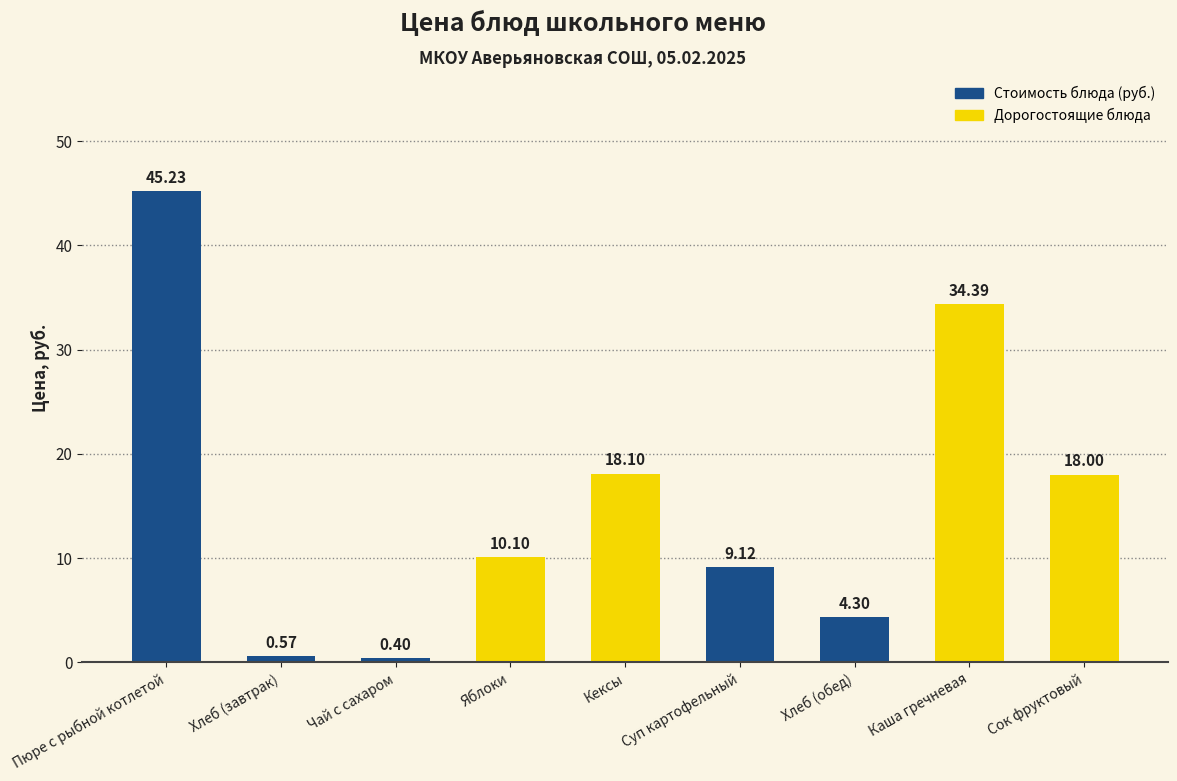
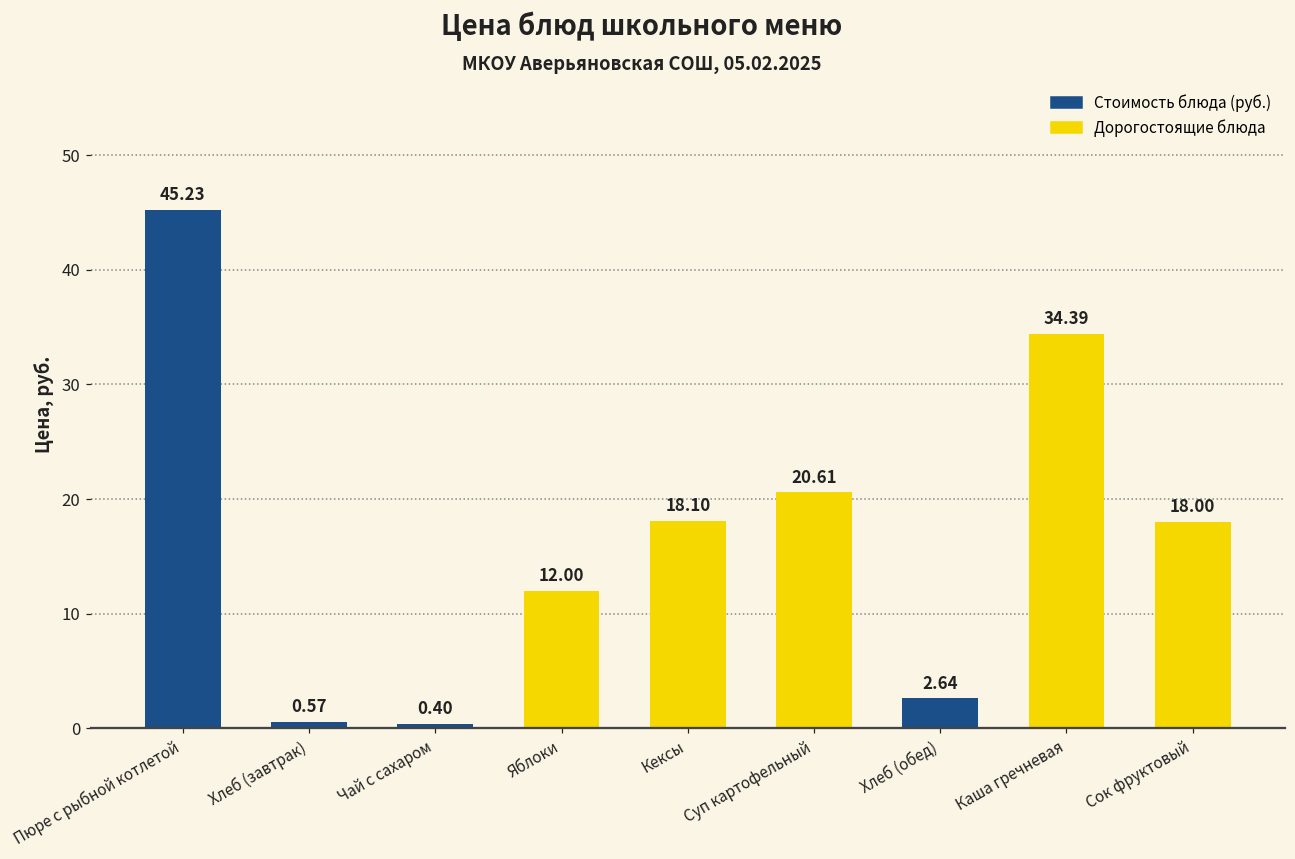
  {
    "Пюре с рыбной котлетой": 45.23,
    "Хлеб (завтрак)": 0.57,
    "Чай с сахаром": 0.40,
-   "Яблоки": 10.10,
+   "Яблоки": 12.00,
    "Кексы": 18.10,
-   "Суп картофельный": 9.12,
-   "Хлеб (обед)": 4.30,
+   "Суп картофельный": 20.61,
+   "Хлеб (обед)": 2.64,
    "Каша гречневая": 34.39,
    "Сок фруктовый": 18.00
  }
